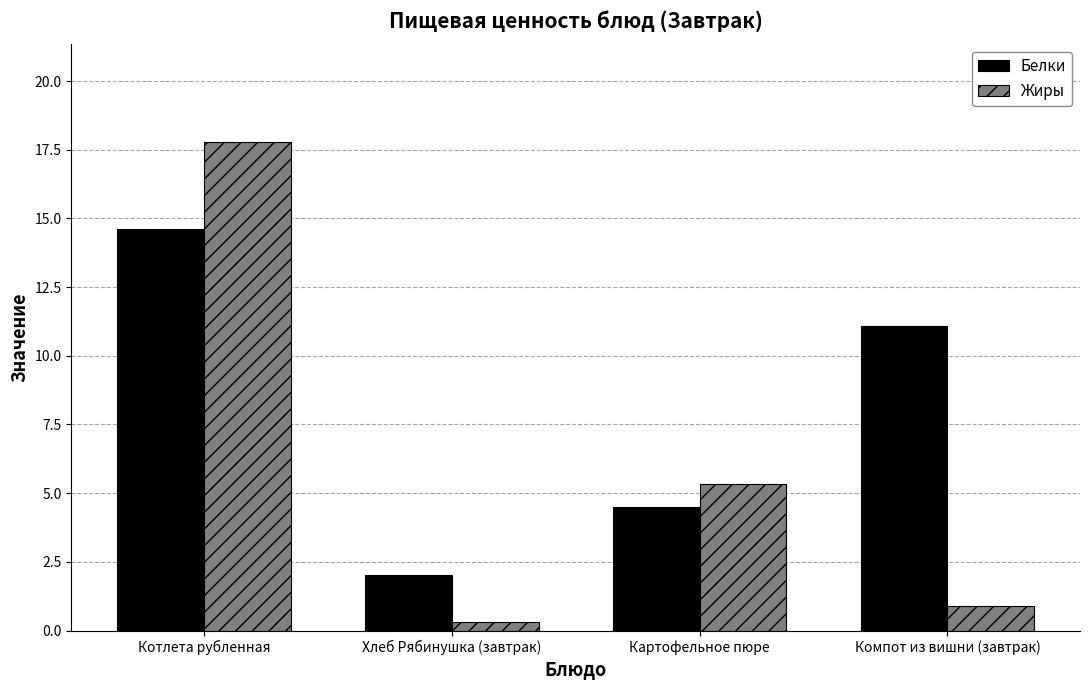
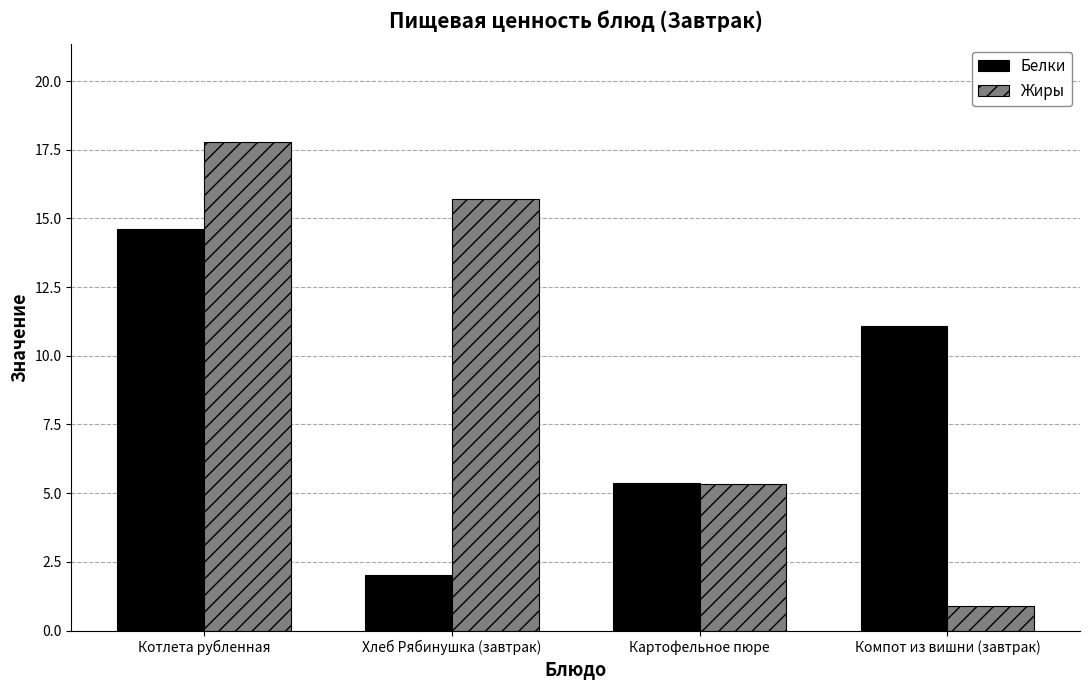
  {
    "Белки": {
      "Котлета рубленная": 14.6,
      "Хлеб Рябинушка (завтрак)": 2.0,
-     "Картофельное пюре": 4.5,
+     "Картофельное пюре": 5.4,
      "Компот из вишни (завтрак)": 11.1
    },
    "Жиры": {
      "Котлета рубленная": 17.8,
-     "Хлеб Рябинушка (завтрак)": 0.3,
+     "Хлеб Рябинушка (завтрак)": 15.7,
      "Картофельное пюре": 5.3,
      "Компот из вишни (завтрак)": 0.9
    }
  }
